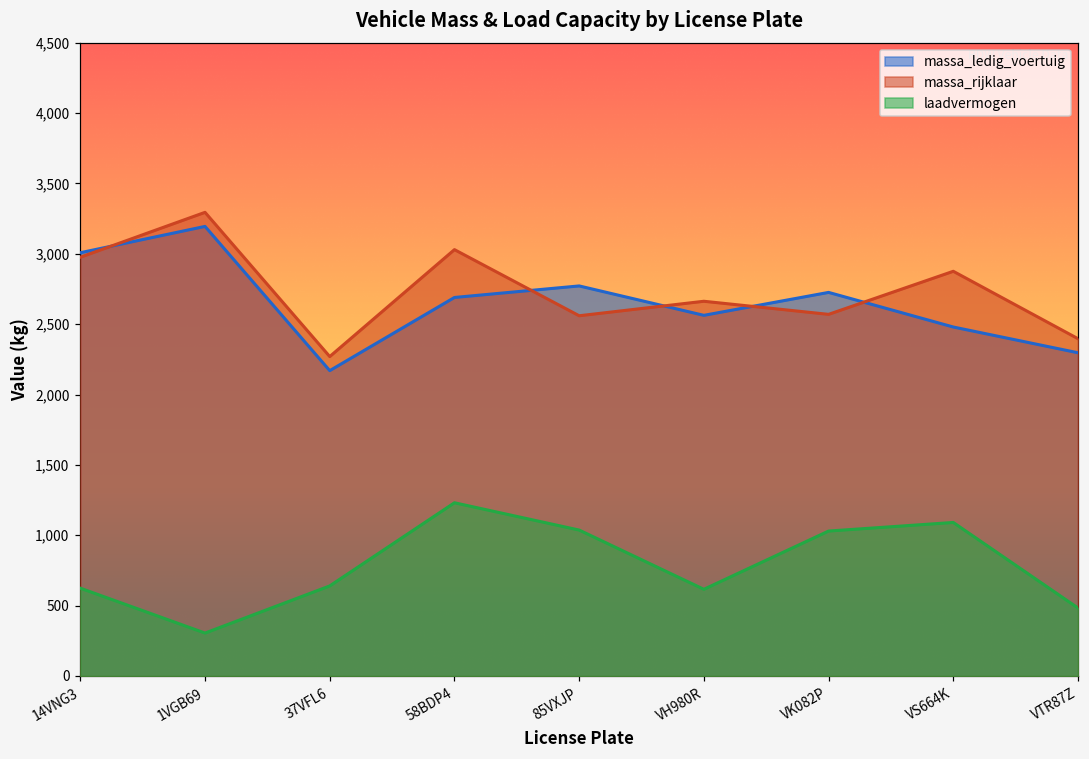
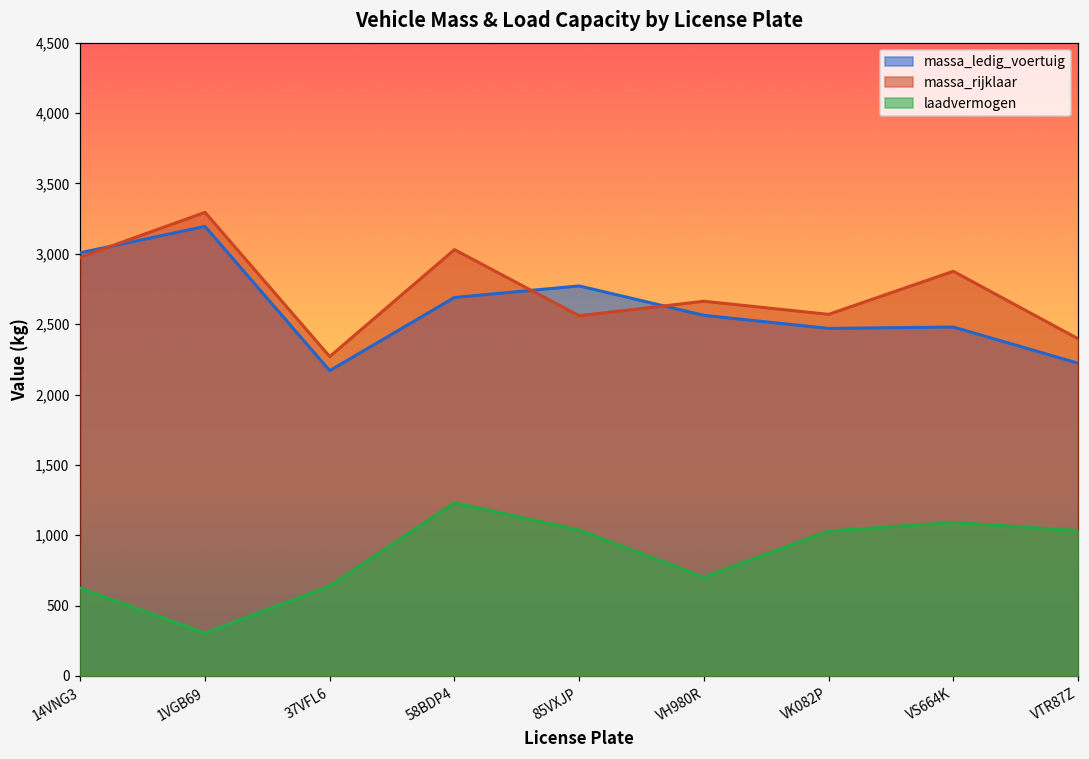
  {
    "massa_ledig_voertuig": {
      "14VNG3": "3,010",
      "1VGB69": "3,200",
      "37VFL6": "2,170",
      "58BDP4": "2,690",
      "85VXJP": "2,770",
      "VH980R": "2,560",
-     "VK082P": "2,730",
+     "VK082P": "2,470",
      "VS664K": "2,480",
-     "VTR87Z": "2,300"
+     "VTR87Z": "2,220"
    },
    "massa_rijklaar": {
      "14VNG3": "2,980",
      "1VGB69": "3,300",
      "37VFL6": "2,270",
      "58BDP4": "3,030",
      "85VXJP": "2,560",
      "VH980R": "2,660",
      "VK082P": "2,570",
      "VS664K": "2,880",
      "VTR87Z": "2,400"
    },
    "laadvermogen": {
      "14VNG3": "620",
      "1VGB69": "310",
      "37VFL6": "640",
      "58BDP4": "1,230",
      "85VXJP": "1,040",
-     "VH980R": "620",
+     "VH980R": "700",
      "VK082P": "1,030",
      "VS664K": "1,090",
-     "VTR87Z": "480"
+     "VTR87Z": "1,030"
    }
  }
